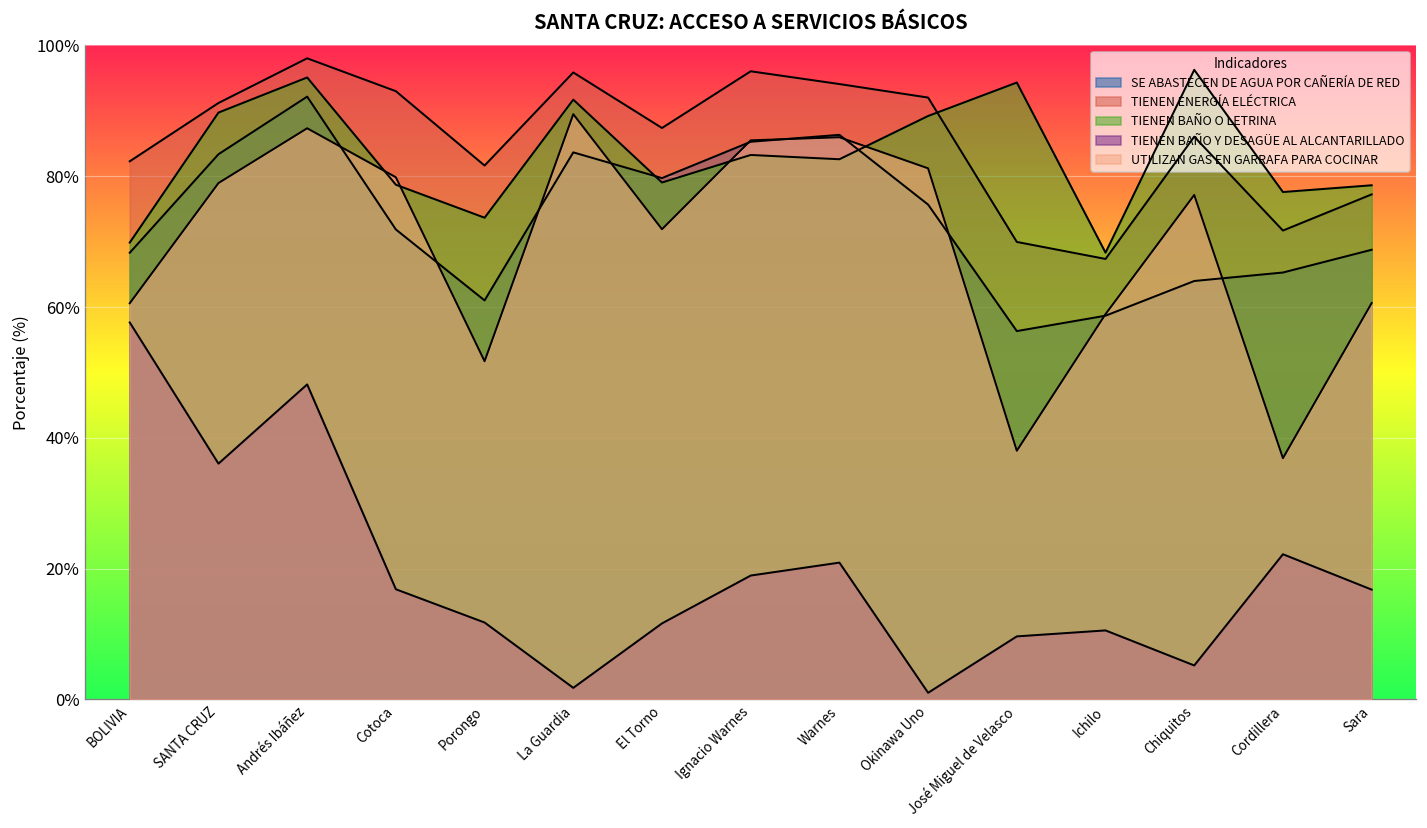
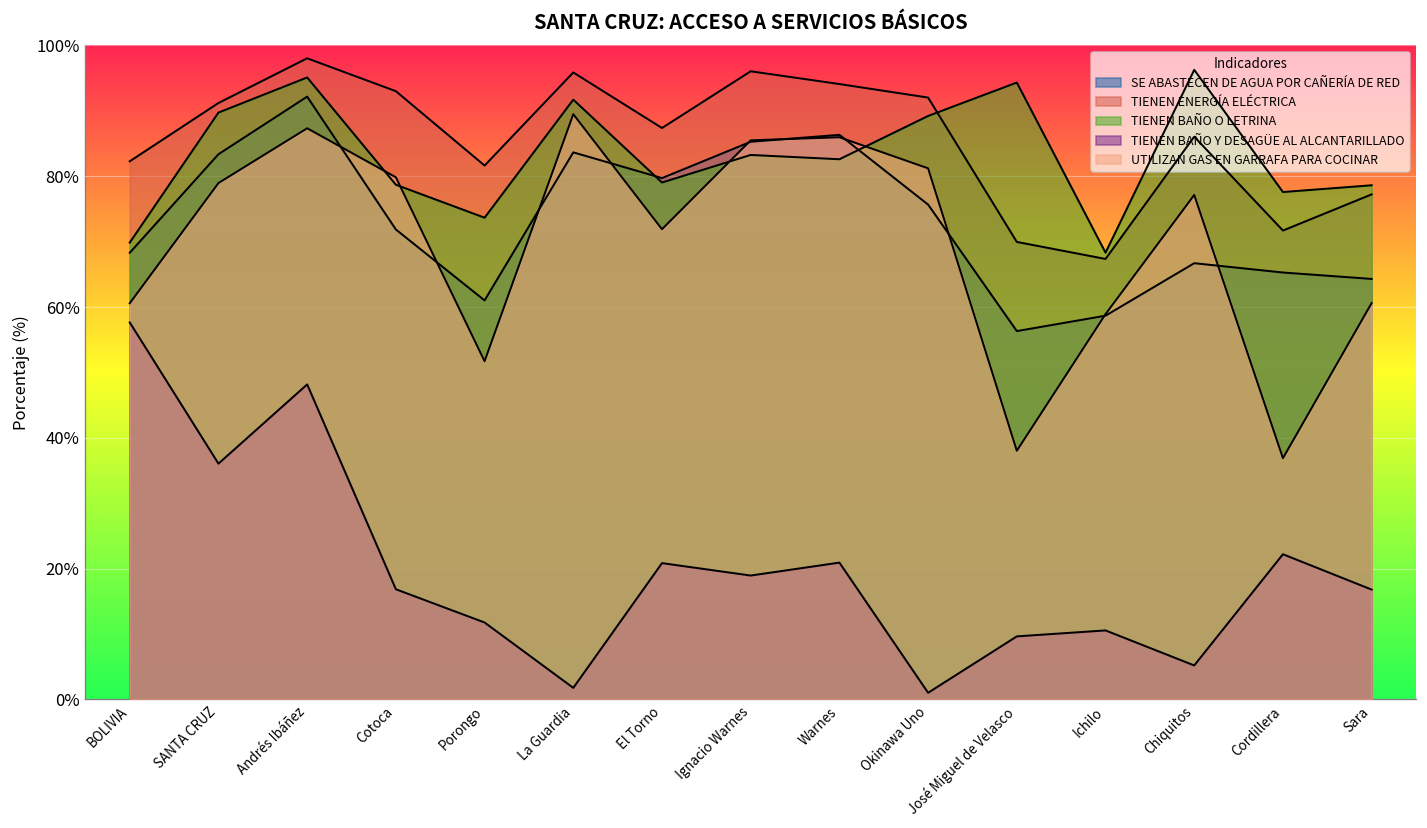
  {
    "SE ABASTECEN DE AGUA POR CAÑERÍA DE RED": {
      "BOLIVIA": "68%",
      "SANTA CRUZ": "83%",
      "Andrés Ibáñez": "92%",
      "Cotoca": "72%",
      "Porongo": "61%",
      "La Guardia": "84%",
      "El Torno": "80%",
      "Okinawa Uno": "76%",
      "José Miguel de Velasco": "56%",
-     "Chiquitos": "64%",
+     "Chiquitos": "67%",
      "Cordillera": "65%",
-     "Sara": "69%"
+     "Sara": "64%"
    },
    "TIENEN ENERGÍA ELÉCTRICA": {
      "BOLIVIA": "82%",
      "SANTA CRUZ": "91%",
      "Andrés Ibáñez": "98%",
      "Cotoca": "93%",
      "Porongo": "82%",
      "La Guardia": "96%",
      "El Torno": "87%",
      "Ignacio Warnes": "96%",
      "Warnes": "94%",
      "Okinawa Uno": "92%",
      "José Miguel de Velasco": "70%",
      "Ichilo": "67%",
      "Cordillera": "72%",
      "Sara": "77%"
    },
    "TIENEN BAÑO O LETRINA": {
      "BOLIVIA": "70%",
      "SANTA CRUZ": "90%",
      "Andrés Ibáñez": "95%",
      "Cotoca": "79%",
      "Porongo": "74%",
      "La Guardia": "92%",
      "El Torno": "79%",
      "Ignacio Warnes": "83%",
      "Warnes": "83%",
      "Okinawa Uno": "89%",
      "José Miguel de Velasco": "94%",
      "Ichilo": "68%",
      "Cordillera": "78%",
      "Sara": "79%"
    },
    "TIENEN BAÑO Y DESAGÜE AL ALCANTARILLADO": {
      "BOLIVIA": "58%",
      "SANTA CRUZ": "36%",
      "Andrés Ibáñez": "48%",
      "Cotoca": "17%",
      "Porongo": "12%",
      "La Guardia": "2%",
-     "El Torno": "12%",
+     "El Torno": "21%",
      "Ignacio Warnes": "19%",
      "Warnes": "21%",
      "Okinawa Uno": "1%",
      "José Miguel de Velasco": "10%",
      "Ichilo": "11%",
      "Chiquitos": "5%",
      "Cordillera": "22%",
      "Sara": "17%"
    },
    "UTILIZAN GAS EN GARRAFA PARA COCINAR": {
      "BOLIVIA": "61%",
      "SANTA CRUZ": "79%",
      "Andrés Ibáñez": "87%",
      "Cotoca": "80%",
      "Porongo": "52%",
      "La Guardia": "89%",
      "El Torno": "72%",
      "Okinawa Uno": "81%",
      "José Miguel de Velasco": "38%",
      "Chiquitos": "77%",
      "Cordillera": "37%",
      "Sara": "61%"
    }
  }
